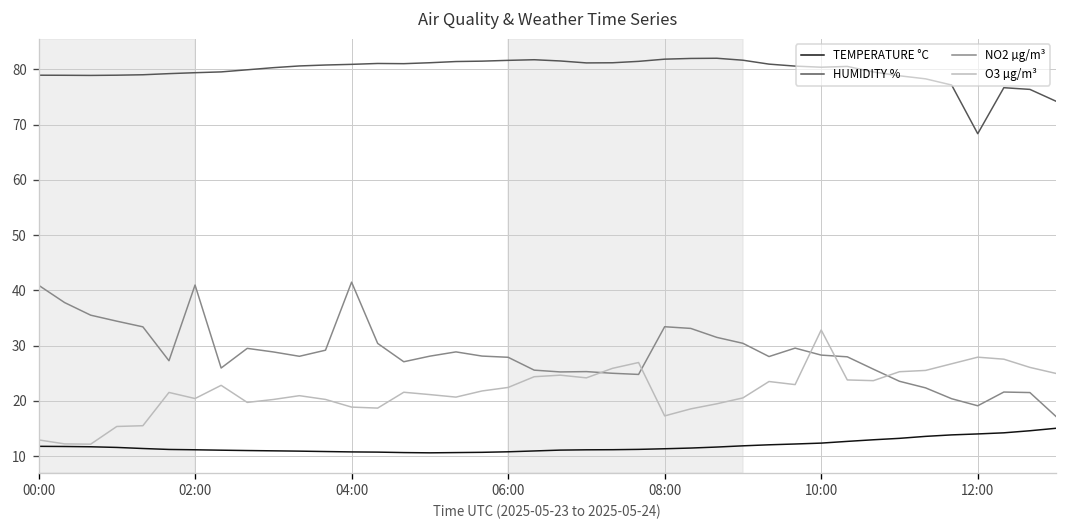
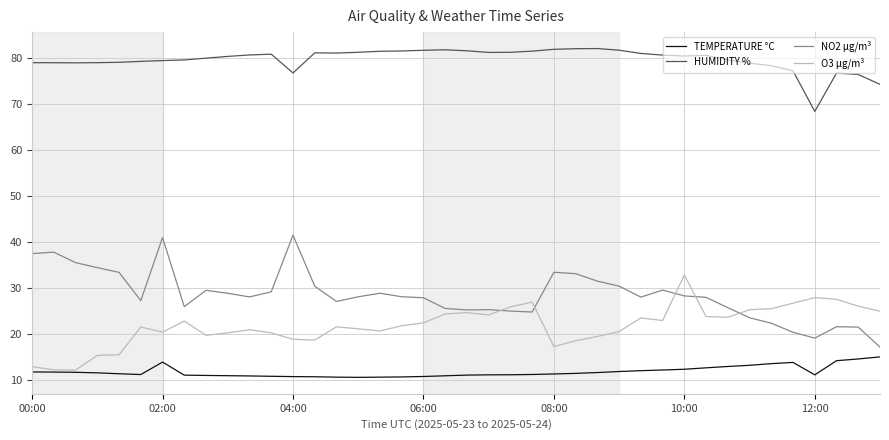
  {
    "TEMPERATURE °C": {
      "00:00": 12,
-     "02:00": 11,
+     "02:00": 14,
      "04:00": 11,
      "06:00": 11,
      "08:00": 11,
      "10:00": 12,
-     "12:00": 14
+     "12:00": 11
    },
    "HUMIDITY %": {
      "00:00": 79,
      "02:00": 79,
-     "04:00": 81,
+     "04:00": 77,
      "06:00": 82,
      "08:00": 82,
      "12:00": 68
    },
    "NO2 µg/m³": {
-     "00:00": 41,
+     "00:00": 37,
      "02:00": 41,
      "04:00": 41,
      "06:00": 28,
      "08:00": 33,
      "10:00": 28,
      "12:00": 19
    },
    "O3 µg/m³": {
      "00:00": 13,
      "02:00": 20,
      "04:00": 19,
      "06:00": 22,
      "08:00": 17,
      "10:00": 33,
      "12:00": 28
    }
  }
